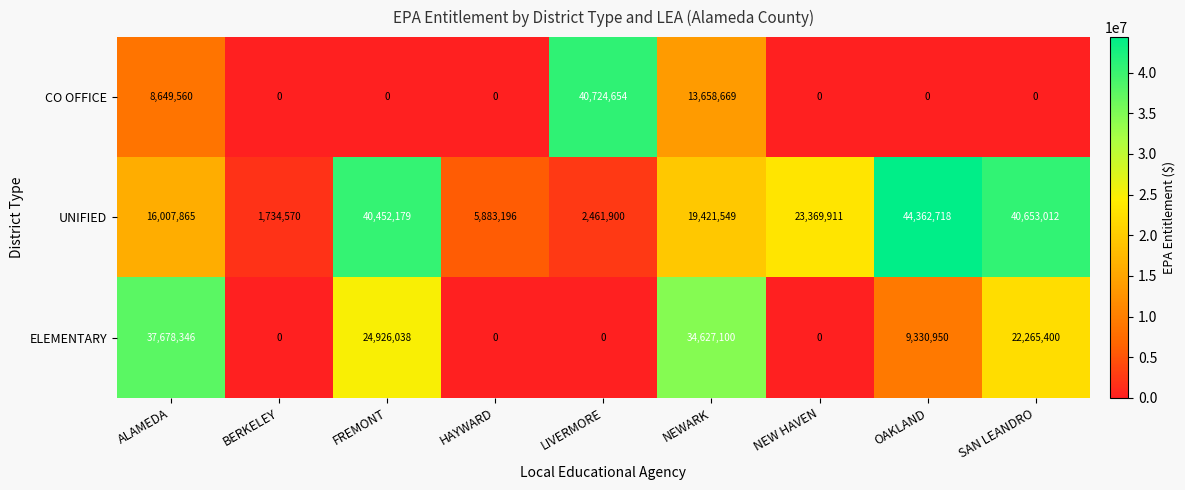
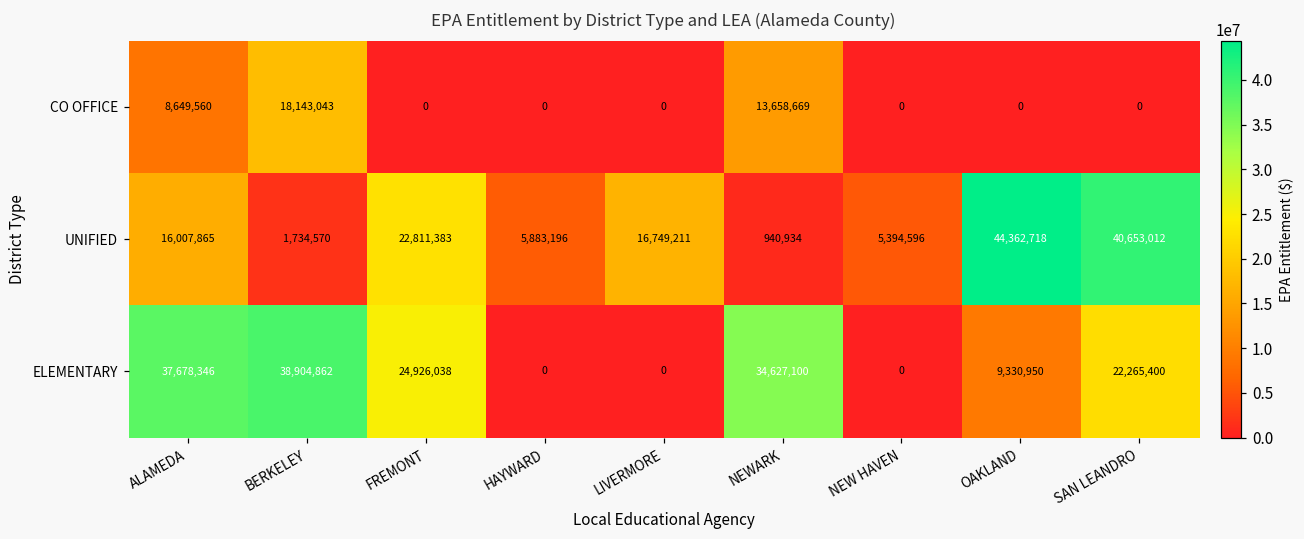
  {
    "CO OFFICE": {
      "ALAMEDA": "8,649,560",
-     "BERKELEY": "0",
+     "BERKELEY": "18,143,043",
      "FREMONT": "0",
      "HAYWARD": "0",
-     "LIVERMORE": "40,724,654",
+     "LIVERMORE": "0",
      "NEWARK": "13,658,669",
      "NEW HAVEN": "0",
      "OAKLAND": "0",
      "SAN LEANDRO": "0"
    },
    "UNIFIED": {
      "ALAMEDA": "16,007,865",
      "BERKELEY": "1,734,570",
-     "FREMONT": "40,452,179",
+     "FREMONT": "22,811,383",
      "HAYWARD": "5,883,196",
-     "LIVERMORE": "2,461,900",
-     "NEWARK": "19,421,549",
-     "NEW HAVEN": "23,369,911",
+     "LIVERMORE": "16,749,211",
+     "NEWARK": "940,934",
+     "NEW HAVEN": "5,394,596",
      "OAKLAND": "44,362,718",
      "SAN LEANDRO": "40,653,012"
    },
    "ELEMENTARY": {
      "ALAMEDA": "37,678,346",
-     "BERKELEY": "0",
+     "BERKELEY": "38,904,862",
      "FREMONT": "24,926,038",
      "HAYWARD": "0",
      "LIVERMORE": "0",
      "NEWARK": "34,627,100",
      "NEW HAVEN": "0",
      "OAKLAND": "9,330,950",
      "SAN LEANDRO": "22,265,400"
    }
  }
